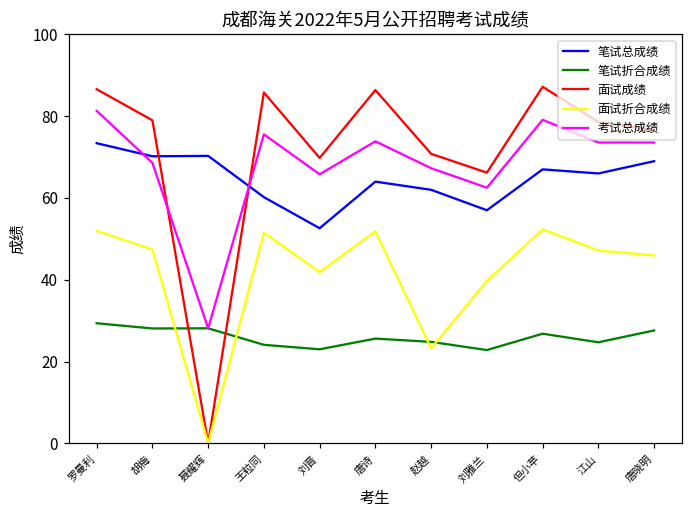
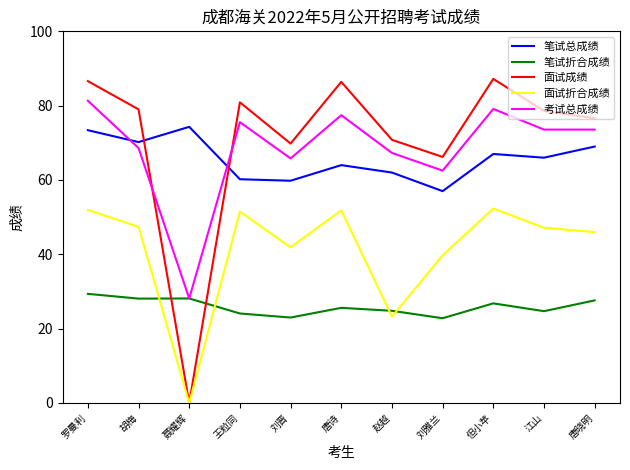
  {
    "笔试总成绩": {
      "罗曼利": 73,
      "胡梅": 70,
-     "聂耀辉": 70,
+     "聂耀辉": 74,
      "王粒同": 60,
-     "刘晋": 53,
+     "刘晋": 60,
      "唐诗": 64,
      "赵越": 62,
      "刘雅兰": 57,
      "但小苹": 67,
      "江山": 66,
      "唐晓明": 69
    },
    "笔试折合成绩": {
      "罗曼利": 29,
      "胡梅": 28,
      "王粒同": 24,
      "刘晋": 23,
      "唐诗": 26,
      "赵越": 25,
      "刘雅兰": 23,
      "但小苹": 27,
      "江山": 25,
      "唐晓明": 28
    },
    "面试成绩": {
      "罗曼利": 87,
      "胡梅": 79,
-     "王粒同": 86,
+     "王粒同": 81,
      "刘晋": 70,
      "唐诗": 86,
      "赵越": 71,
      "刘雅兰": 66,
      "但小苹": 87
    },
    "面试折合成绩": {
      "罗曼利": 52,
      "胡梅": 47,
      "王粒同": 51,
      "刘晋": 42,
      "唐诗": 52,
      "赵越": 23,
      "刘雅兰": 40,
      "但小苹": 52,
      "江山": 47,
      "唐晓明": 46
    },
    "考试总成绩": {
      "罗曼利": 81,
      "胡梅": 69,
      "王粒同": 76,
      "刘晋": 66,
-     "唐诗": 74,
+     "唐诗": 77,
      "赵越": 67,
      "刘雅兰": 63,
      "但小苹": 79,
      "江山": 74,
      "唐晓明": 74
    }
  }
